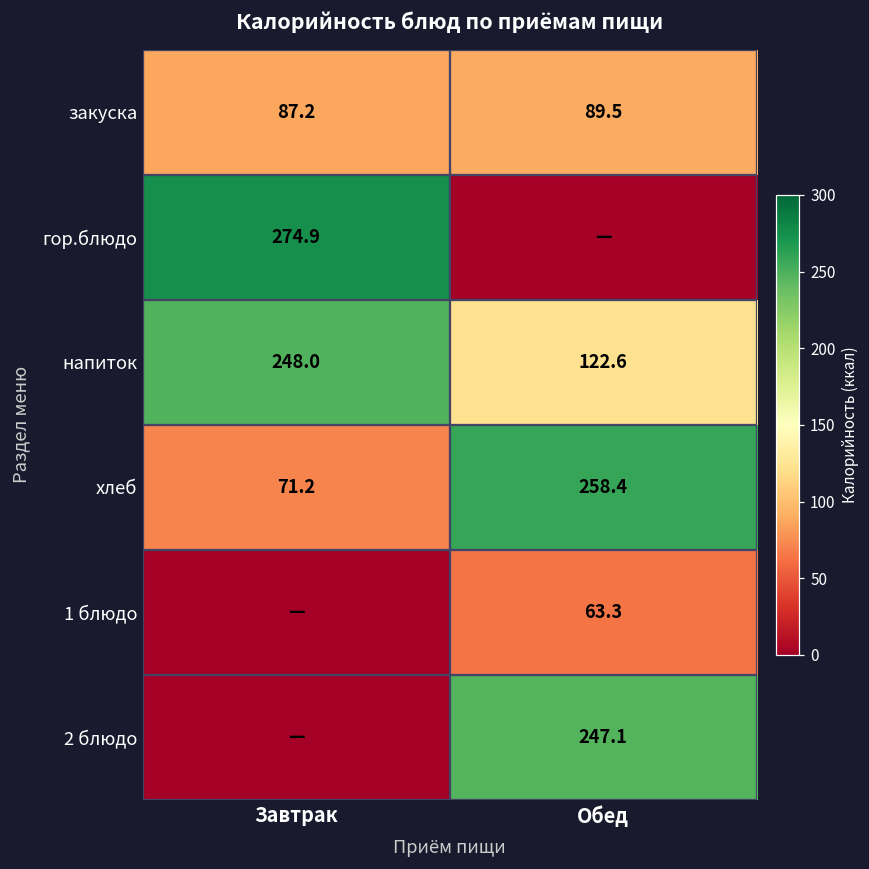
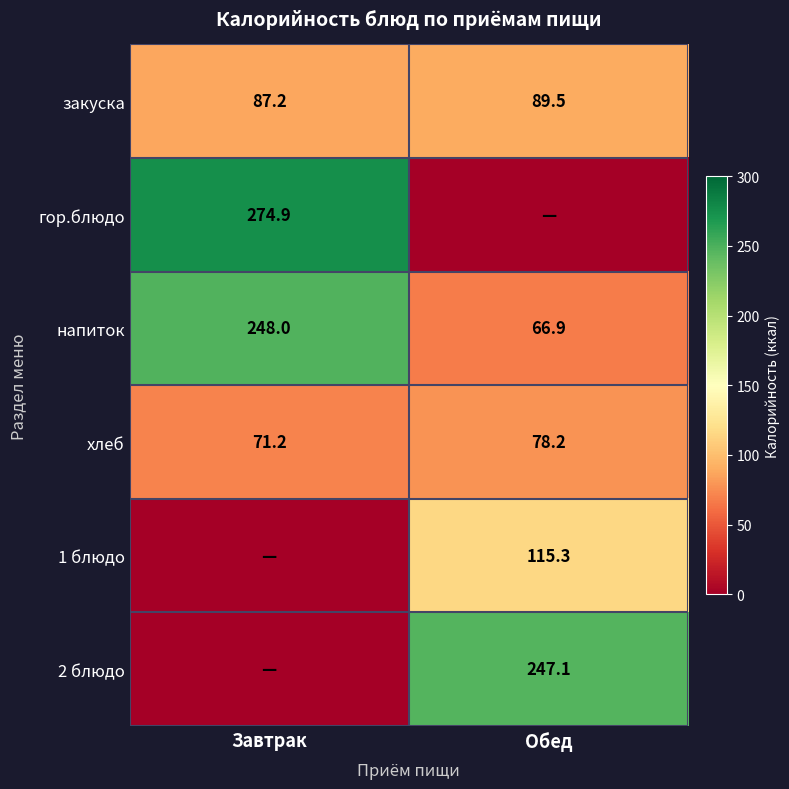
  {
    "закуска": {
      "Завтрак": 87.2,
      "Обед": 89.5
    },
    "гор.блюдо": {
      "Завтрак": 274.9
    },
    "напиток": {
      "Завтрак": 248.0,
-     "Обед": 122.6
+     "Обед": 66.9
    },
    "хлеб": {
      "Завтрак": 71.2,
-     "Обед": 258.4
+     "Обед": 78.2
    },
    "1 блюдо": {
-     "Обед": 63.3
+     "Обед": 115.3
    },
    "2 блюдо": {
      "Обед": 247.1
    }
  }
